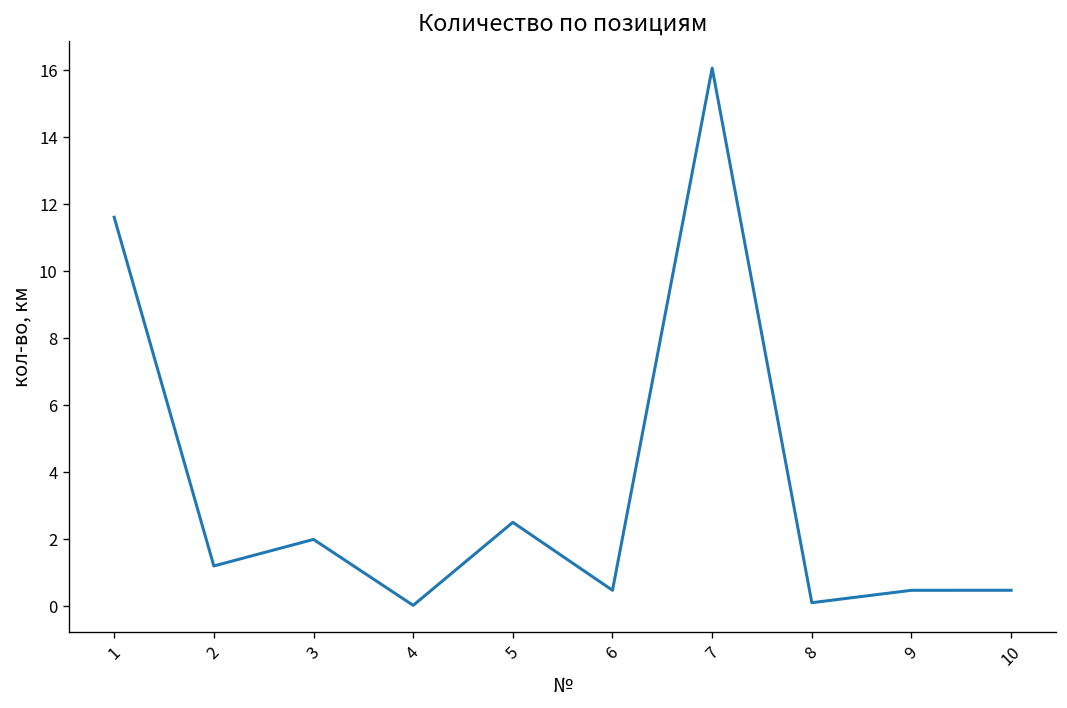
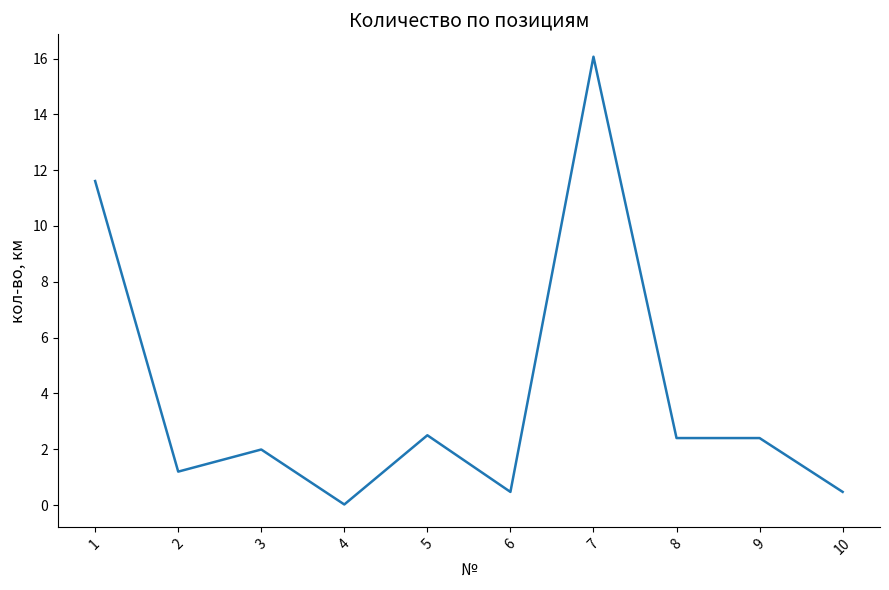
  {
    "1": 11.6,
    "2": 1.2,
    "3": 2.0,
    "4": 0.0,
    "5": 2.5,
    "6": 0.5,
    "7": 16.1,
-   "8": 0.1,
-   "9": 0.5,
+   "8": 2.4,
+   "9": 2.4,
    "10": 0.5
  }
